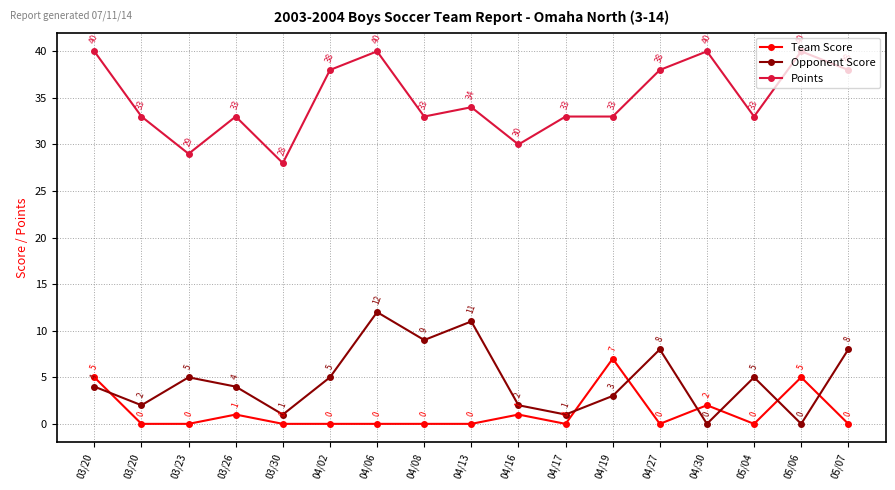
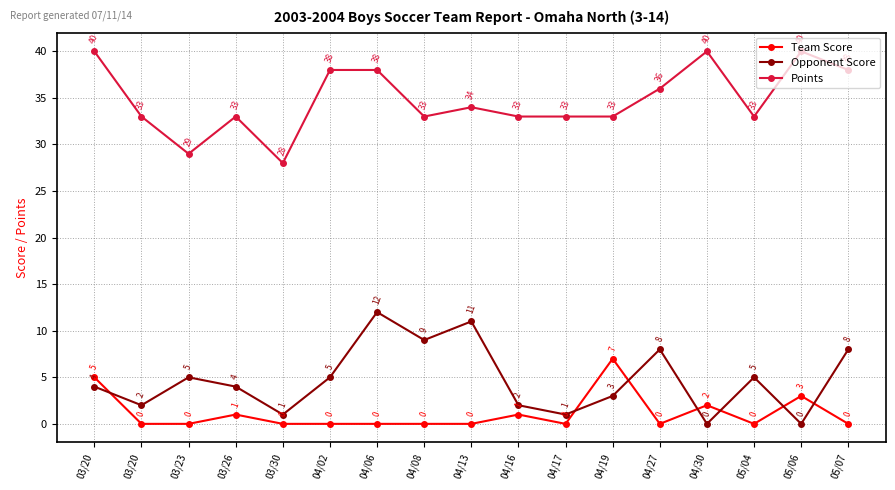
  {
    "Team Score": {
      "03/23": 0,
      "03/26": 1,
      "04/02": 0,
      "04/06": 0,
      "04/08": 0,
      "04/13": 0,
      "04/19": 7,
      "04/27": 0,
      "04/30": 2,
      "05/04": 0,
-     "05/06": 5,
+     "05/06": 3,
      "05/07": 0
    },
    "Opponent Score": {
      "03/23": 5,
      "03/26": 4,
      "03/30": 1,
      "04/02": 5,
      "04/06": 12,
      "04/08": 9,
      "04/13": 11,
      "04/16": 2,
      "04/17": 1,
      "04/19": 3,
      "04/27": 8,
      "04/30": 0,
      "05/04": 5,
      "05/06": 0,
      "05/07": 8
    },
    "Points": {
      "03/23": 29,
      "03/26": 33,
      "03/30": 28,
      "04/02": 38,
-     "04/06": 40,
+     "04/06": 38,
      "04/08": 33,
      "04/13": 34,
-     "04/16": 30,
+     "04/16": 33,
      "04/17": 33,
      "04/19": 33,
-     "04/27": 38,
+     "04/27": 36,
      "04/30": 40,
      "05/04": 33
    }
  }
